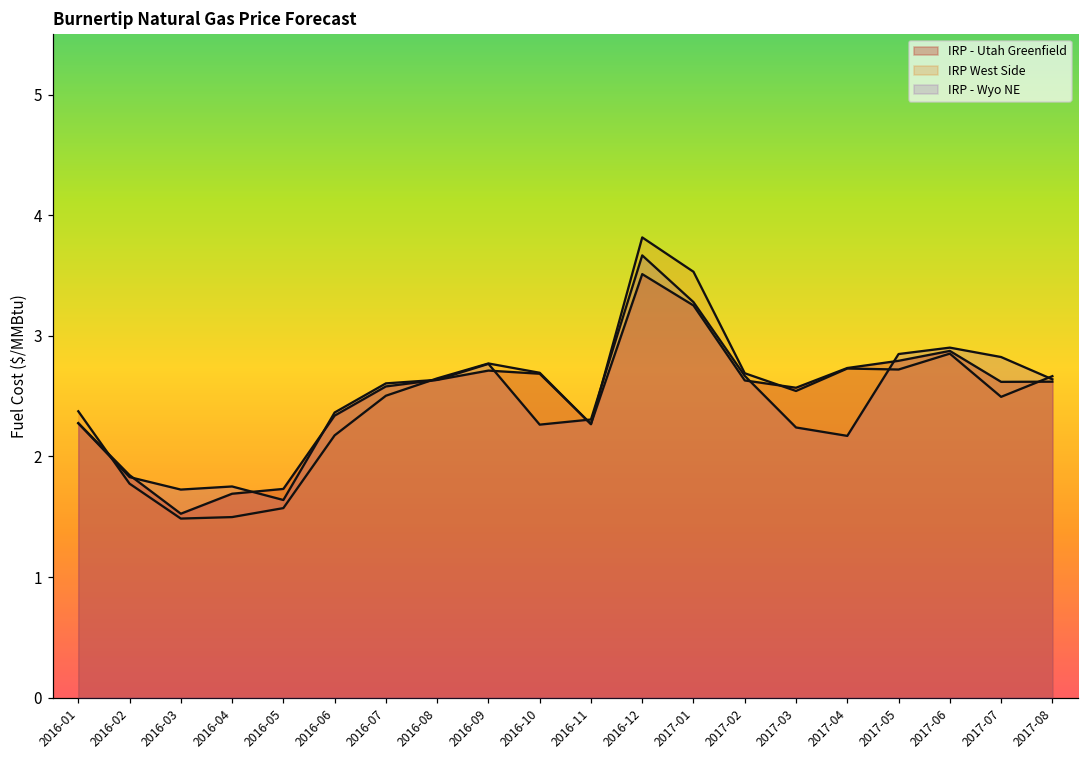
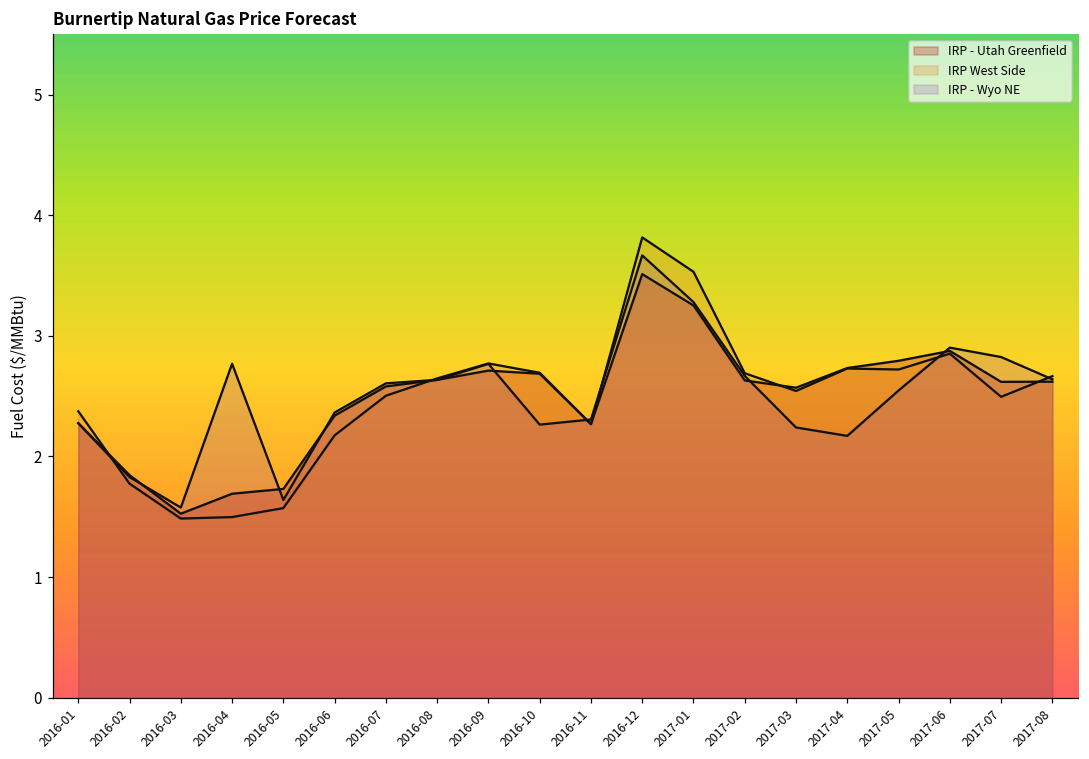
  {
    "IRP - Wyo NE": {
-     "2016-03": 1.73,
-     "2016-04": 1.75,
+     "2016-03": 1.58,
+     "2016-04": 2.77,
      "2016-05": 1.64,
      "2016-06": 2.36,
      "2016-07": 2.61,
      "2016-10": 2.26,
      "2016-11": 2.31,
      "2016-12": 3.67,
      "2017-01": 3.28,
      "2017-03": 2.24,
      "2017-04": 2.17,
-     "2017-05": 2.85,
+     "2017-05": 2.55,
      "2017-06": 2.90,
      "2017-07": 2.82
    }
  }
